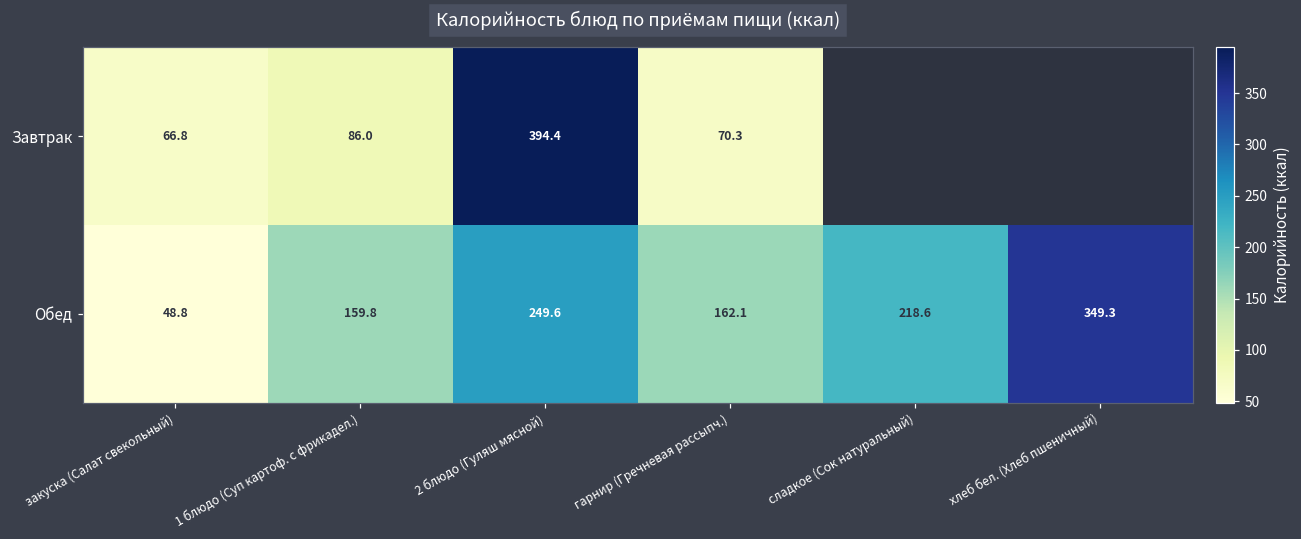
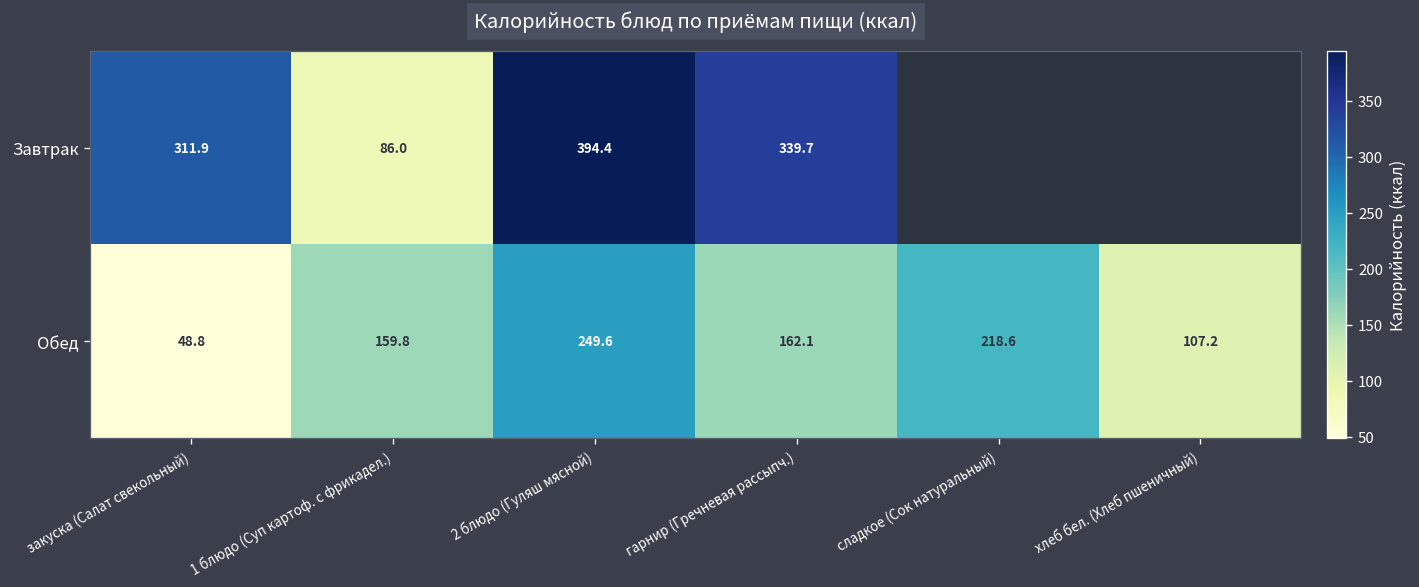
  {
    "Завтрак": {
-     "закуска (Салат свекольный)": 66.8,
+     "закуска (Салат свекольный)": 311.9,
      "1 блюдо (Суп картоф. с фрикадел.)": 86.0,
      "2 блюдо (Гуляш мясной)": 394.4,
-     "гарнир (Гречневая рассыпч.)": 70.3
+     "гарнир (Гречневая рассыпч.)": 339.7
    },
    "Обед": {
      "закуска (Салат свекольный)": 48.8,
      "1 блюдо (Суп картоф. с фрикадел.)": 159.8,
      "2 блюдо (Гуляш мясной)": 249.6,
      "гарнир (Гречневая рассыпч.)": 162.1,
      "сладкое (Сок натуральный)": 218.6,
-     "хлеб бел. (Хлеб пшеничный)": 349.3
+     "хлеб бел. (Хлеб пшеничный)": 107.2
    }
  }
